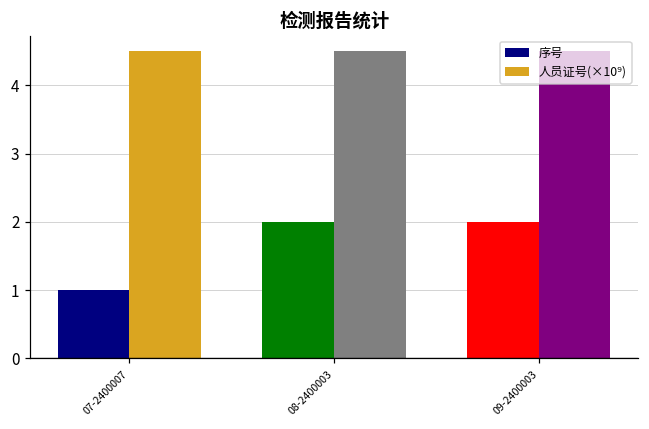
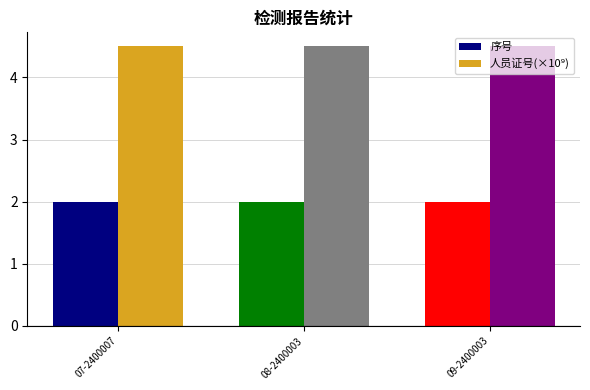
  {
    "序号": {
-     "07-2400007": 1,
+     "07-2400007": 2,
      "08-2400003": 2,
      "09-2400003": 2
    },
    "人员证号(×10⁹)": {
      "07-2400007": 4.5,
      "08-2400003": 4.5
    }
  }
